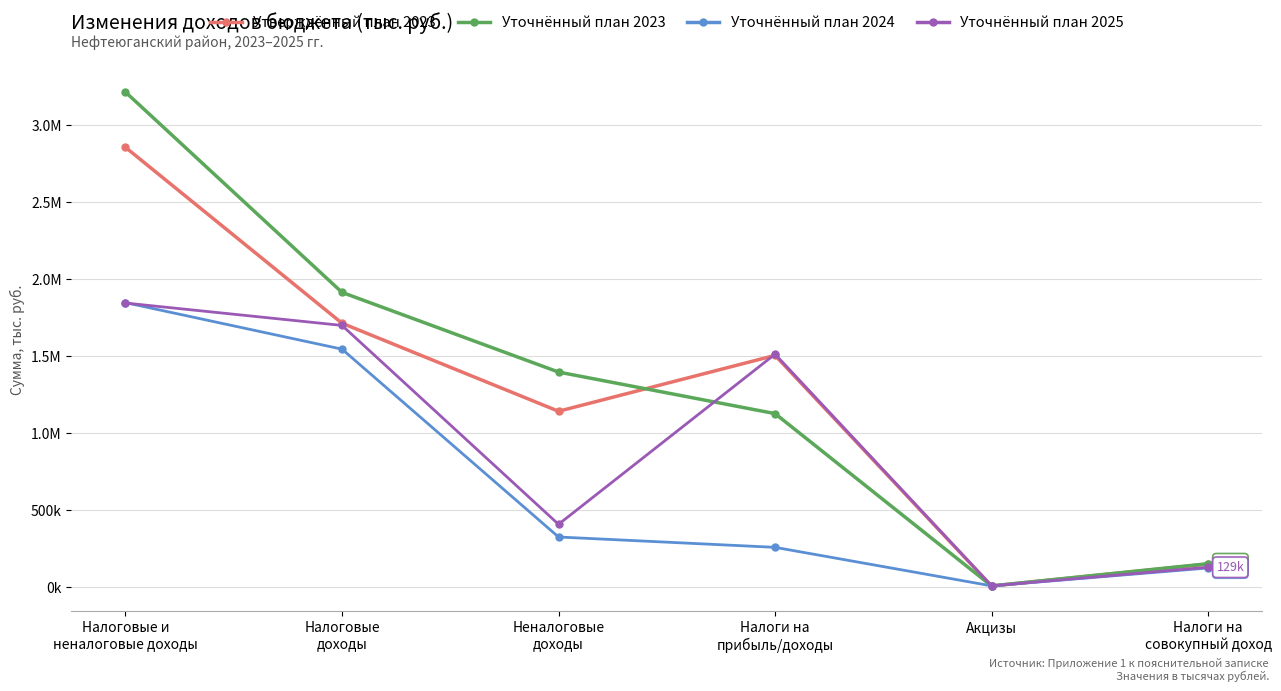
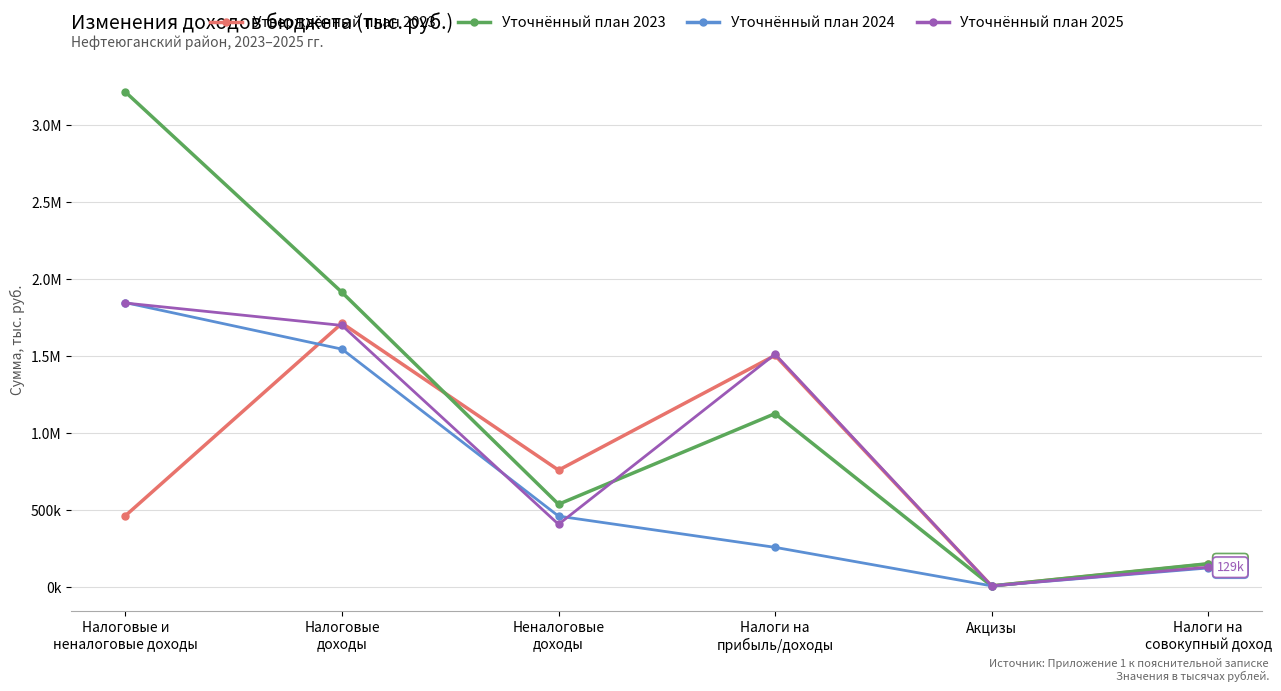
  {
    "Утверждённый план 2023": {
-     "Налоговые и неналоговые доходы": 2850000,
-     "Неналоговые доходы": 1140000
+     "Налоговые и неналоговые доходы": 460000,
+     "Неналоговые доходы": 760000
    },
    "Уточнённый план 2023": {
      "Налоговые и неналоговые доходы": 3210000,
      "Налоговые доходы": 1910000,
-     "Неналоговые доходы": 1400000,
+     "Неналоговые доходы": 540000,
      "Налоги на прибыль/доходы": 1130000
    },
    "Уточнённый план 2024": {
      "Налоговые доходы": 1540000,
-     "Неналоговые доходы": 330000,
+     "Неналоговые доходы": 460000,
      "Налоги на прибыль/доходы": 260000
    },
    "Уточнённый план 2025": {
      "Неналоговые доходы": 410000
    }
  }
